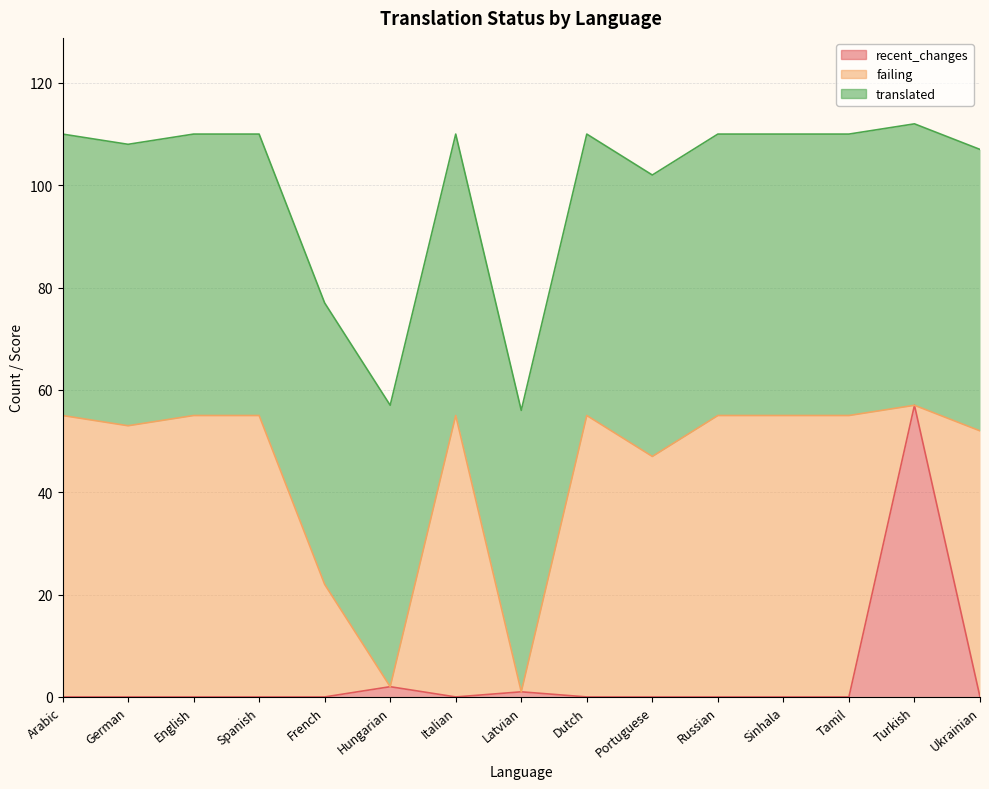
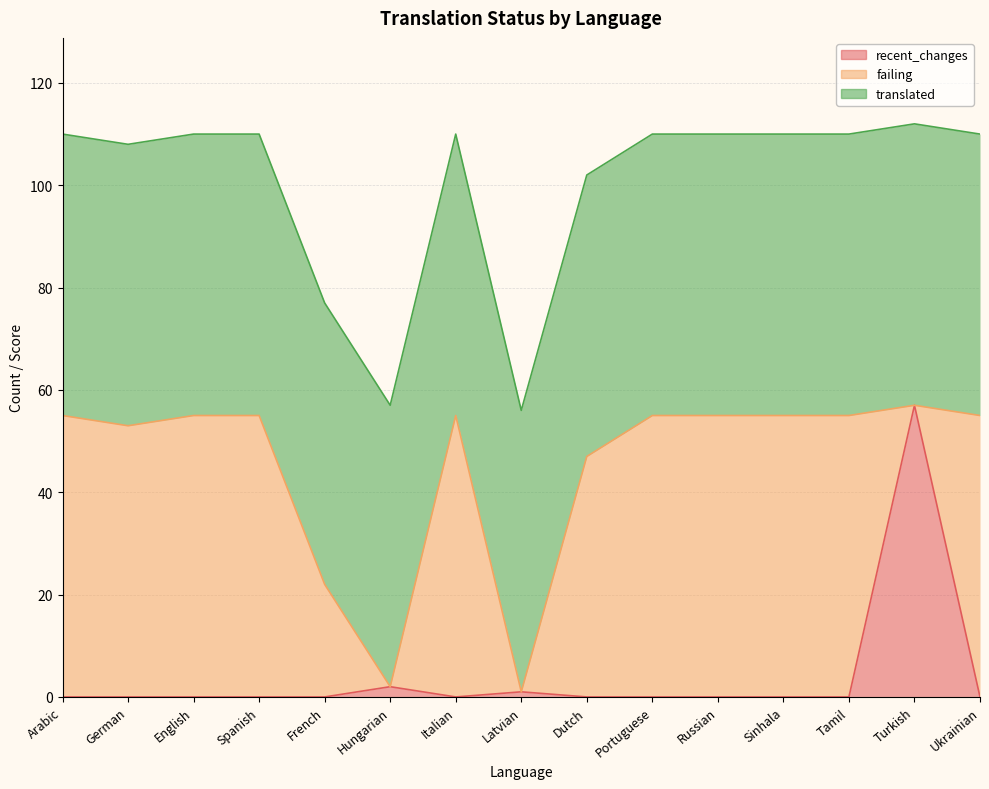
  {
    "recent_changes": {
      "Arabic": 0,
      "German": 0,
      "English": 0,
      "Spanish": 0,
      "French": 0,
      "Italian": 0,
      "Dutch": 0,
      "Portuguese": 0,
      "Russian": 0,
      "Sinhala": 0,
      "Tamil": 0,
      "Ukrainian": 0
    },
    "failing": {
      "Arabic": 55,
      "German": 53,
      "English": 55,
      "Spanish": 55,
      "French": 22,
      "Italian": 55,
-     "Dutch": 55,
-     "Portuguese": 47,
+     "Dutch": 47,
+     "Portuguese": 55,
      "Russian": 55,
      "Sinhala": 55,
      "Tamil": 55,
-     "Ukrainian": 52
+     "Ukrainian": 55
    },
    "translated": {
      "Arabic": 55,
      "German": 55,
      "English": 55,
      "Spanish": 55,
      "French": 55,
      "Hungarian": 55,
      "Italian": 55,
      "Latvian": 55,
      "Dutch": 55,
      "Portuguese": 55,
      "Russian": 55,
      "Sinhala": 55,
      "Tamil": 55,
      "Turkish": 55,
      "Ukrainian": 55
    }
  }
